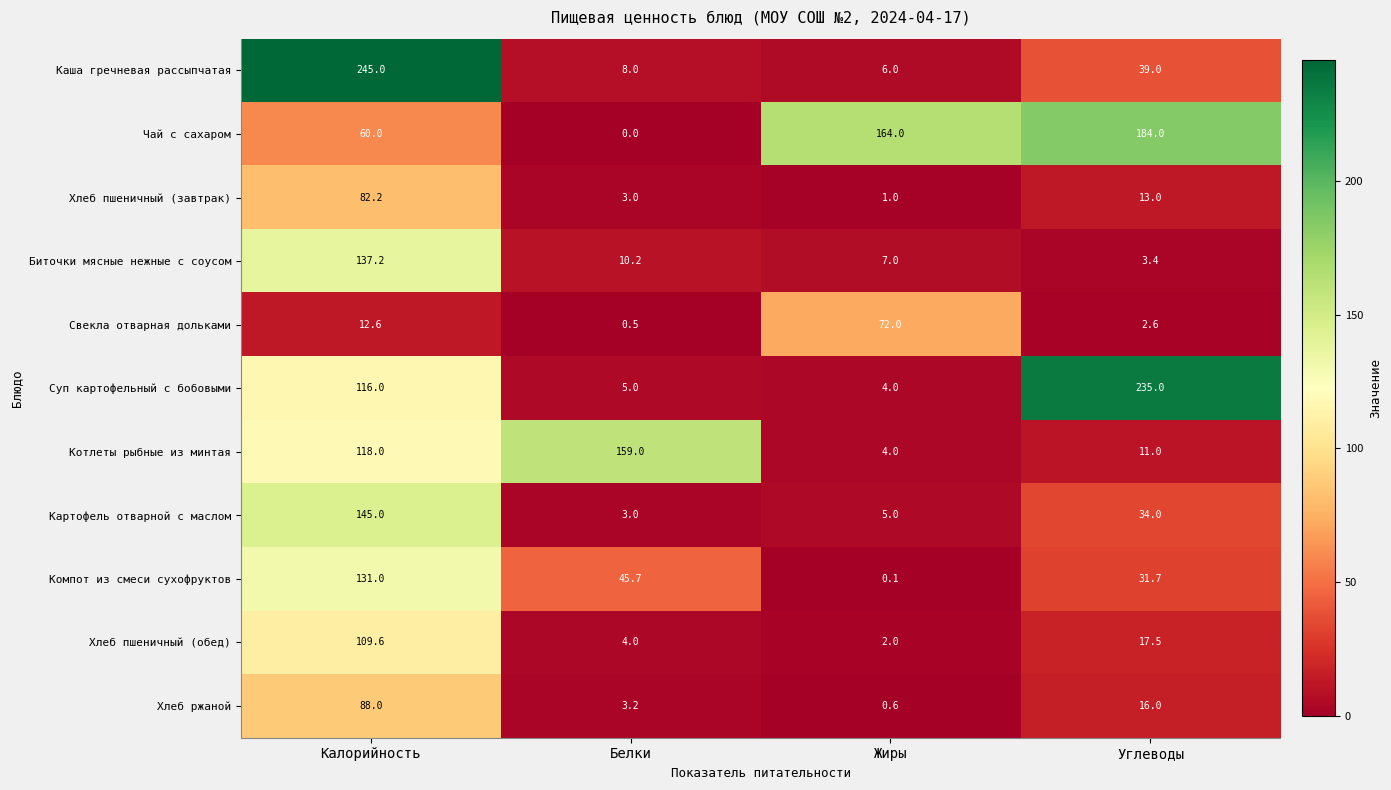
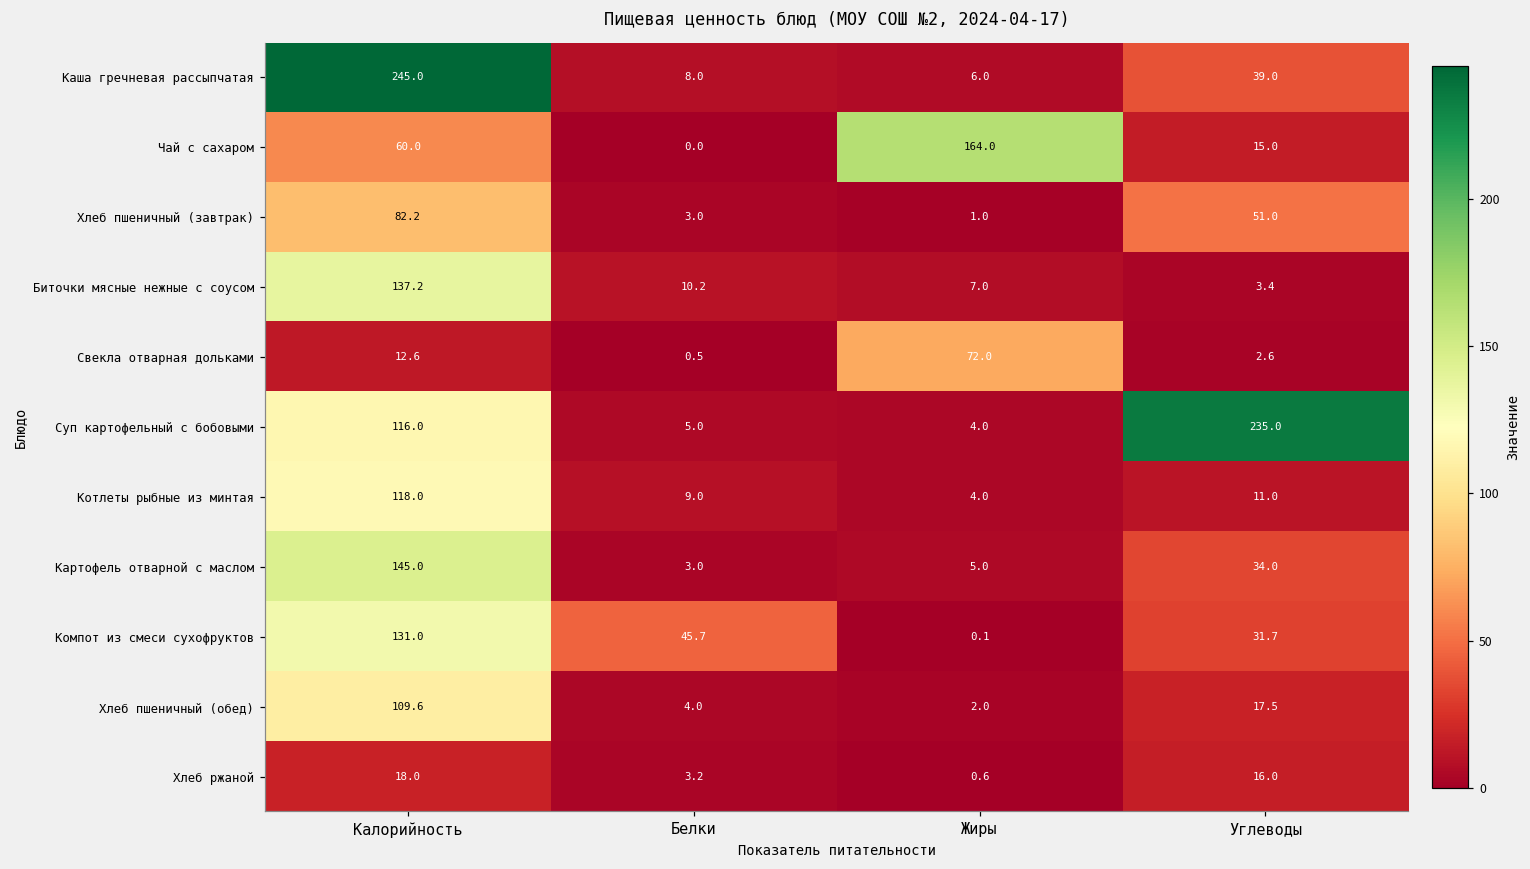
  {
    "Каша гречневая рассыпчатая": {
      "Калорийность": 245.0,
      "Белки": 8.0,
      "Жиры": 6.0,
      "Углеводы": 39.0
    },
    "Чай с сахаром": {
      "Калорийность": 60.0,
      "Белки": 0.0,
      "Жиры": 164.0,
-     "Углеводы": 184.0
+     "Углеводы": 15.0
    },
    "Хлеб пшеничный (завтрак)": {
      "Калорийность": 82.2,
      "Белки": 3.0,
      "Жиры": 1.0,
-     "Углеводы": 13.0
+     "Углеводы": 51.0
    },
    "Биточки мясные нежные с соусом": {
      "Калорийность": 137.2,
      "Белки": 10.2,
      "Жиры": 7.0,
      "Углеводы": 3.4
    },
    "Свекла отварная дольками": {
      "Калорийность": 12.6,
      "Белки": 0.5,
      "Жиры": 72.0,
      "Углеводы": 2.6
    },
    "Суп картофельный с бобовыми": {
      "Калорийность": 116.0,
      "Белки": 5.0,
      "Жиры": 4.0,
      "Углеводы": 235.0
    },
    "Котлеты рыбные из минтая": {
      "Калорийность": 118.0,
-     "Белки": 159.0,
+     "Белки": 9.0,
      "Жиры": 4.0,
      "Углеводы": 11.0
    },
    "Картофель отварной с маслом": {
      "Калорийность": 145.0,
      "Белки": 3.0,
      "Жиры": 5.0,
      "Углеводы": 34.0
    },
    "Компот из смеси сухофруктов": {
      "Калорийность": 131.0,
      "Белки": 45.7,
      "Жиры": 0.1,
      "Углеводы": 31.7
    },
    "Хлеб пшеничный (обед)": {
      "Калорийность": 109.6,
      "Белки": 4.0,
      "Жиры": 2.0,
      "Углеводы": 17.5
    },
    "Хлеб ржаной": {
-     "Калорийность": 88.0,
+     "Калорийность": 18.0,
      "Белки": 3.2,
      "Жиры": 0.6,
      "Углеводы": 16.0
    }
  }
